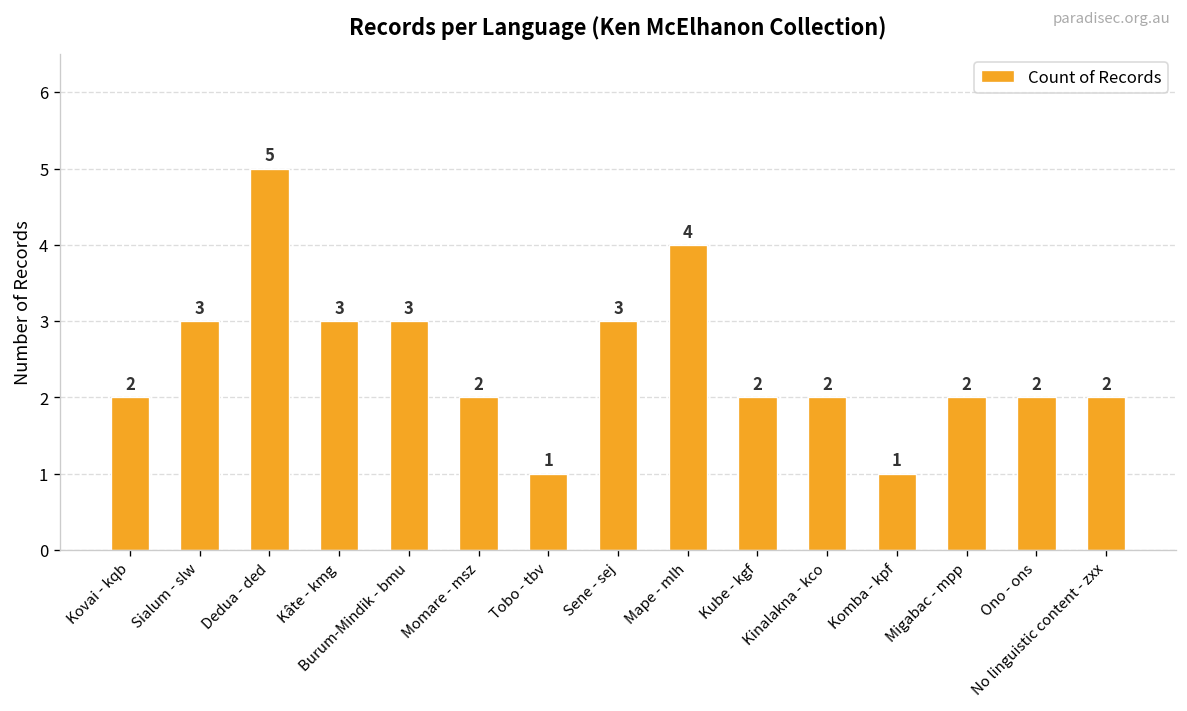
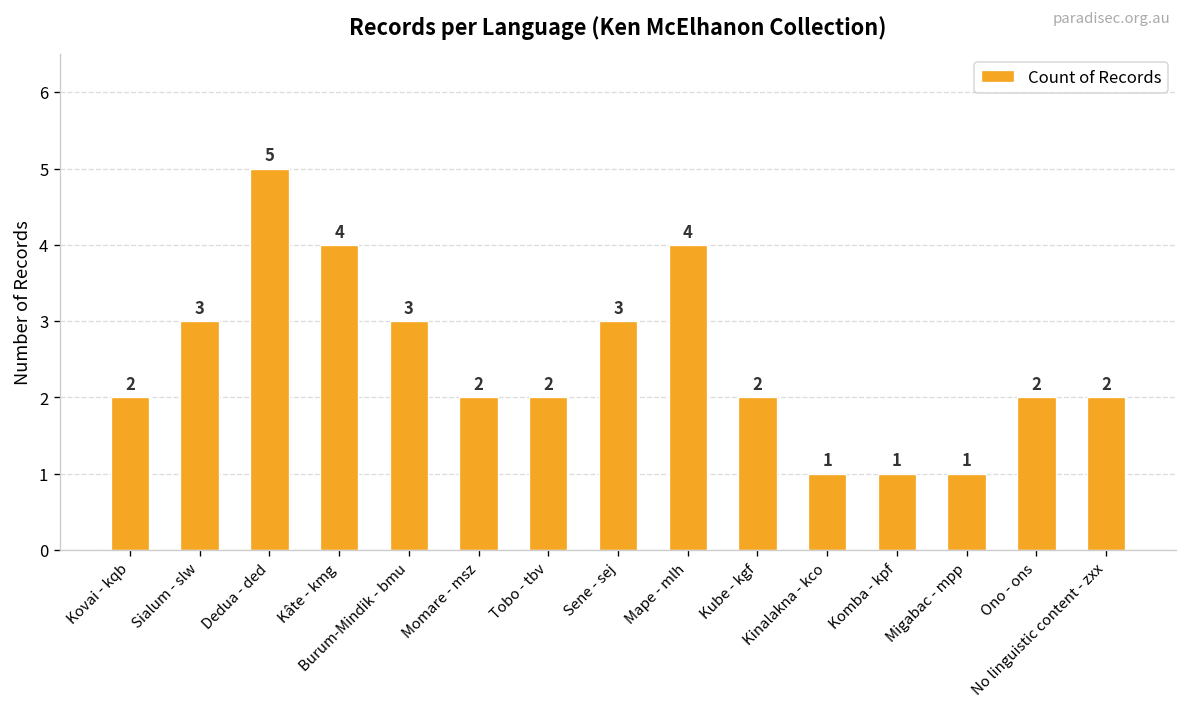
  {
    "Kovai - kqb": 2,
    "Sialum - slw": 3,
    "Dedua - ded": 5,
-   "Kâte - kmg": 3,
+   "Kâte - kmg": 4,
    "Burum-Mindik - bmu": 3,
    "Momare - msz": 2,
-   "Tobo - tbv": 1,
+   "Tobo - tbv": 2,
    "Sene - sej": 3,
    "Mape - mlh": 4,
    "Kube - kgf": 2,
-   "Kinalakna - kco": 2,
+   "Kinalakna - kco": 1,
    "Komba - kpf": 1,
-   "Migabac - mpp": 2,
+   "Migabac - mpp": 1,
    "Ono - ons": 2,
    "No linguistic content - zxx": 2
  }
